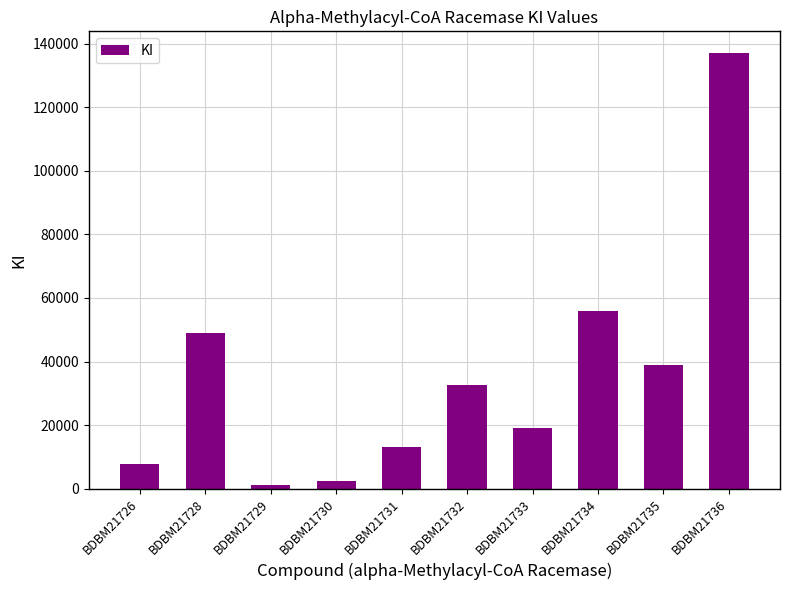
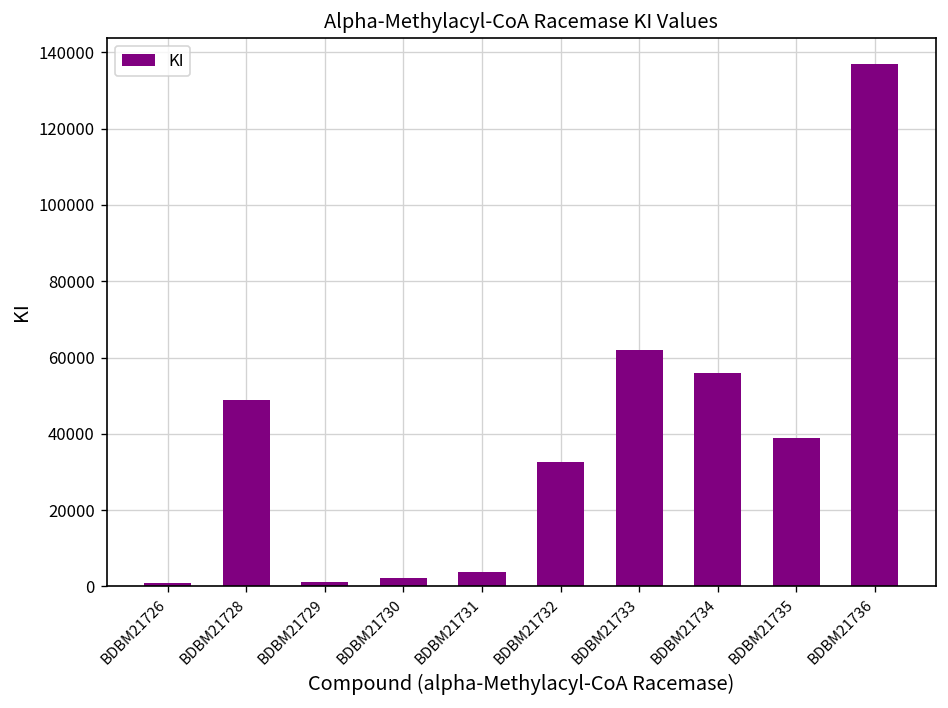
  {
-   "BDBM21726": 8000,
+   "BDBM21726": 1000,
    "BDBM21728": 49000,
    "BDBM21729": 1000,
    "BDBM21730": 2000,
-   "BDBM21731": 13000,
+   "BDBM21731": 4000,
    "BDBM21732": 33000,
-   "BDBM21733": 19000,
+   "BDBM21733": 62000,
    "BDBM21734": 56000,
    "BDBM21735": 39000,
    "BDBM21736": 137000
  }
